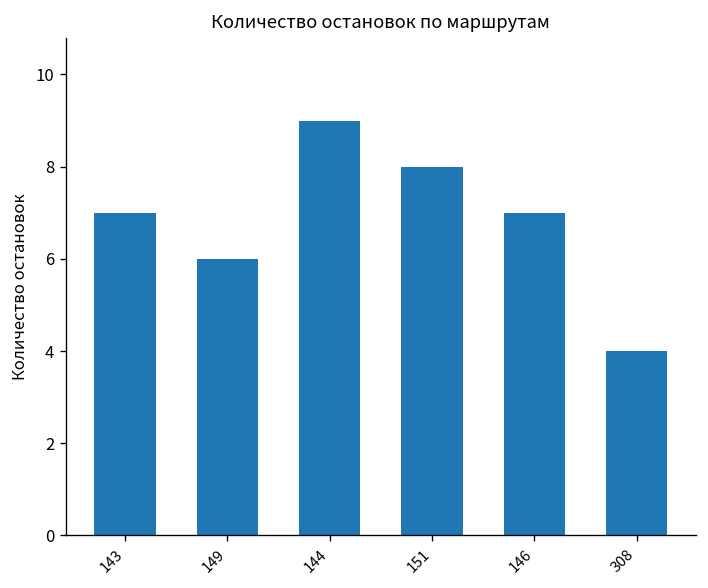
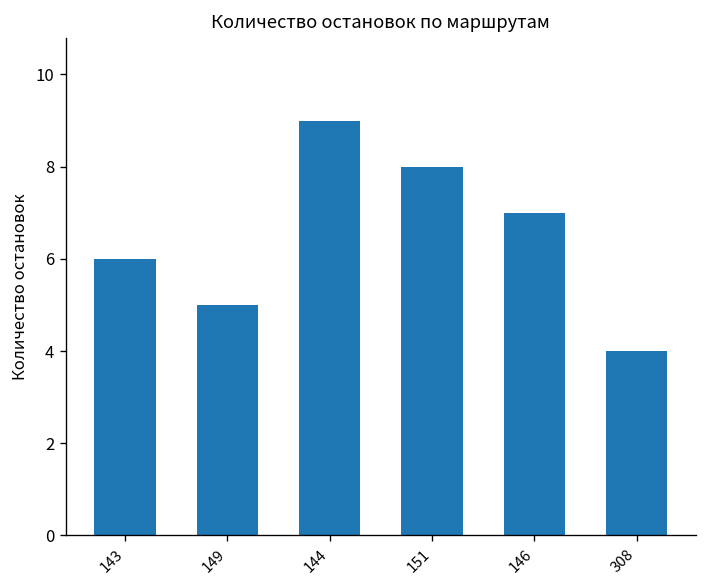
  {
-   "143": 7,
-   "149": 6,
+   "143": 6,
+   "149": 5,
    "144": 9,
    "151": 8,
    "146": 7,
    "308": 4
  }
